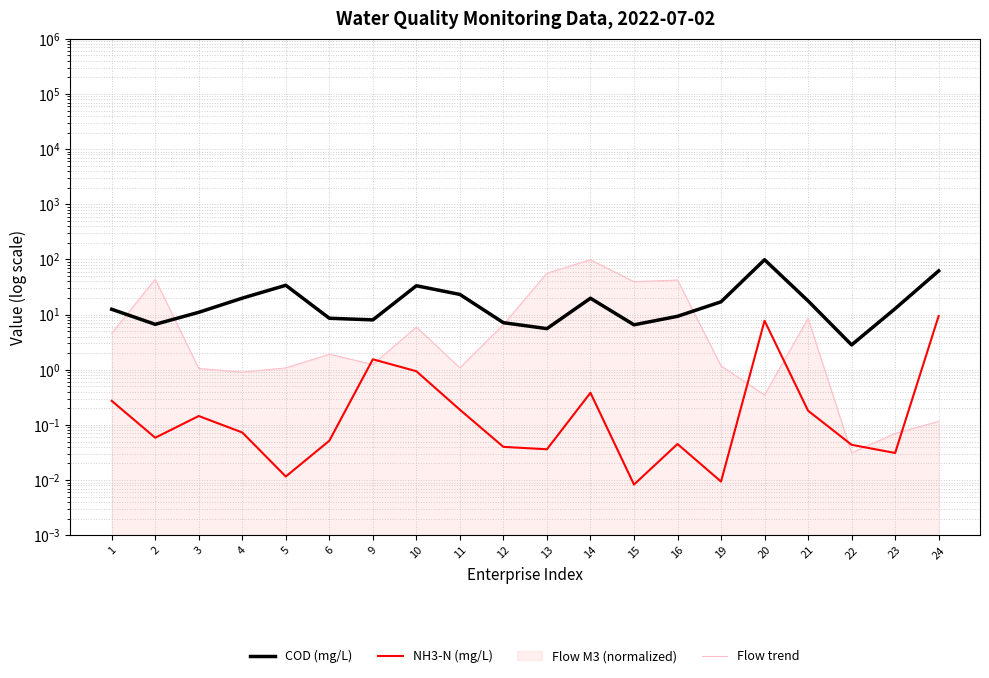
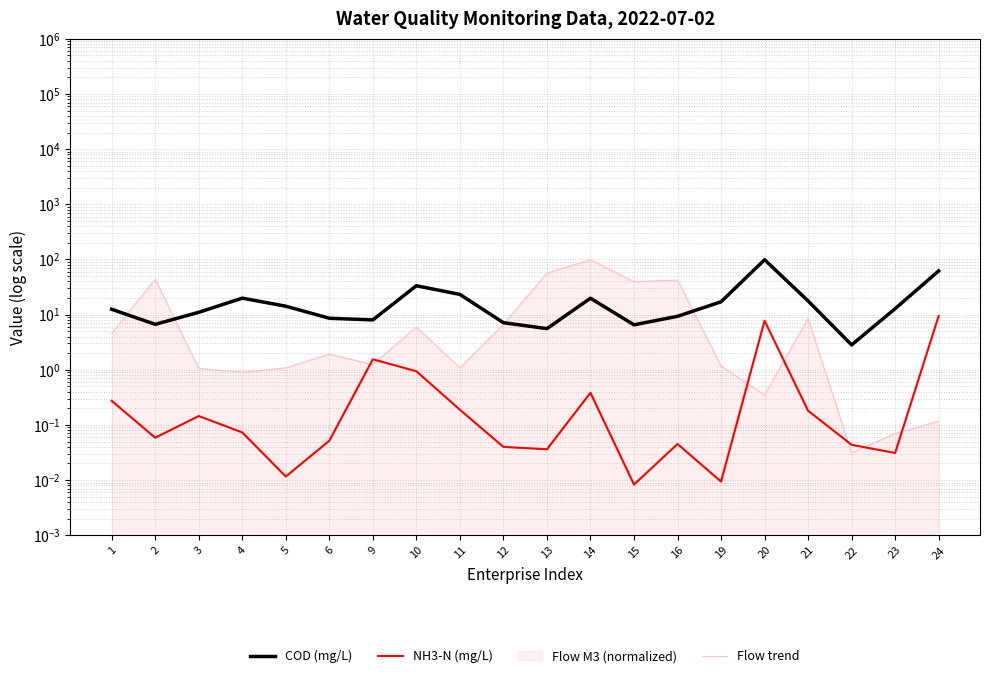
  {
    "COD (mg/L)": {
      "1": 12,
      "2": 7,
      "3": 11,
      "4": 20,
-     "5": 30,
+     "5": 14,
      "6": 9,
      "9": 8,
      "10": 30,
      "11": 23,
      "13": 6,
      "14": 20,
      "15": 7,
      "16": 9,
      "19": 17,
      "20": 100,
      "21": 18,
      "22": 3,
      "23": 13,
      "24": 60
    },
    "NH3-N (mg/L)": {
      "1": 0.3,
      "2": 0.06,
      "3": 0.15,
      "4": 0.07,
      "5": 0.012,
      "6": 0.05,
      "9": 1.5,
      "10": 1,
      "11": 0.19,
      "12": 0.04,
      "13": 0.04,
      "14": 0.4,
      "15": 0.008,
      "16": 0.05,
      "19": 0.009,
      "20": 8,
      "21": 0.18,
      "22": 0.04,
      "23": 0.03,
      "24": 9
    },
    "Flow M3 (normalized)": {
      "1": 5,
      "2": 40,
      "3": 1,
      "4": 1,
      "5": 1,
      "6": 2,
      "9": 1.2,
      "10": 6,
      "11": 1,
      "13": 60,
      "14": 100,
      "15": 40,
      "16": 40,
      "19": 1.2,
      "20": 0.4,
      "21": 9,
      "22": 0.03,
      "23": 0.07,
      "24": 0.12
    }
  }
